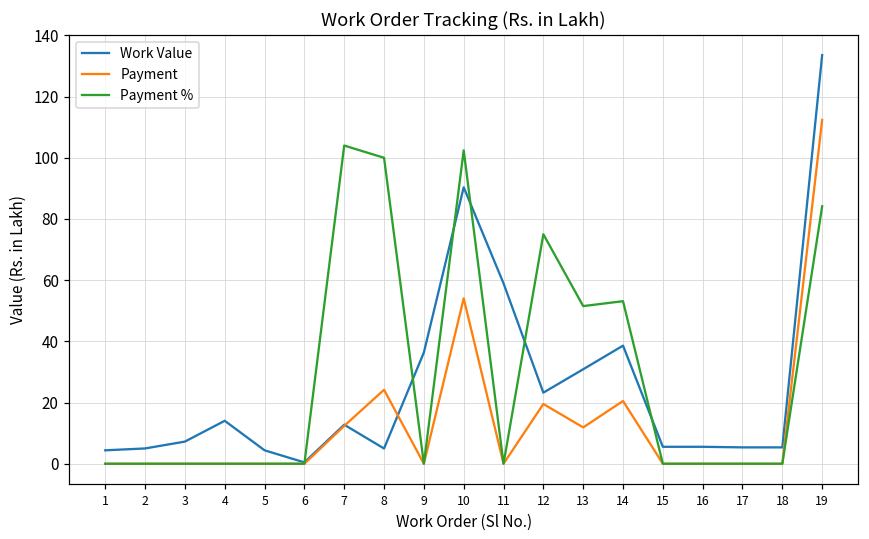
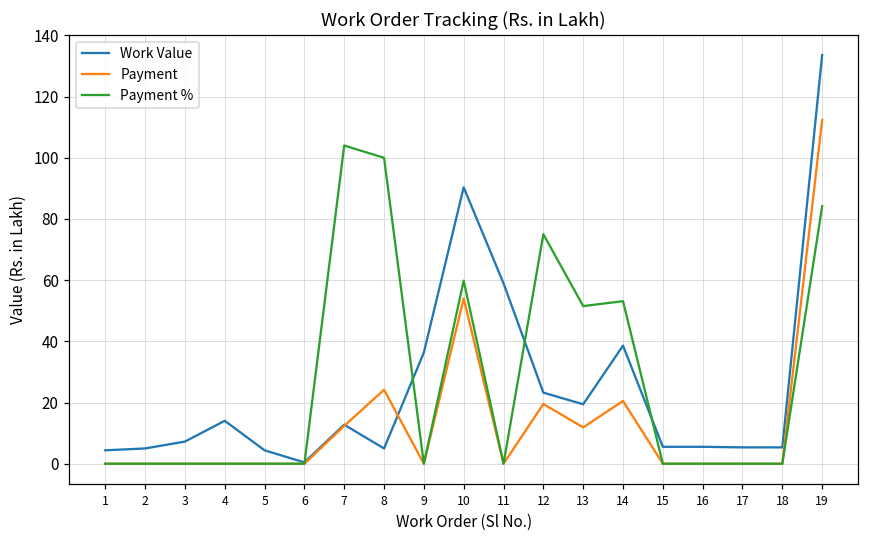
  {
    "Work Value": {
      "1": 4,
      "2": 5,
      "3": 7,
      "4": 14,
      "5": 4,
      "8": 5,
      "9": 36,
      "10": 90,
      "11": 59,
      "12": 23,
-     "13": 31,
+     "13": 19,
      "14": 39,
      "15": 6,
      "16": 6,
      "17": 5,
      "18": 5,
      "19": 134
    },
    "Payment": {
      "8": 24,
      "10": 54,
      "12": 20,
      "13": 12,
      "14": 21,
      "19": 112
    },
    "Payment %": {
      "7": 104,
      "8": 100,
-     "10": 102,
+     "10": 60,
      "12": 75,
      "13": 52,
      "14": 53,
      "19": 84
    }
  }
